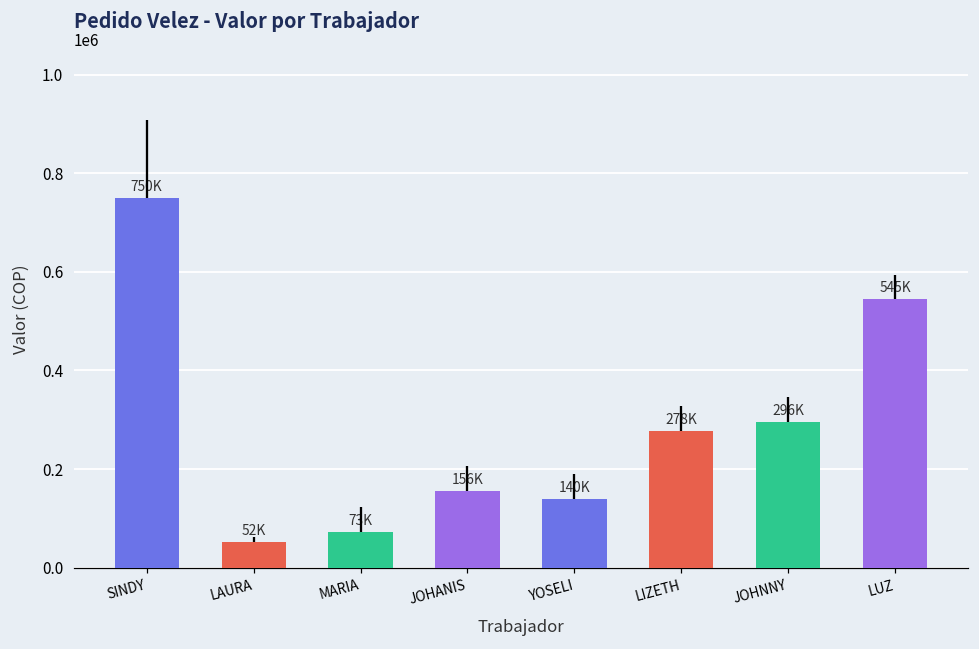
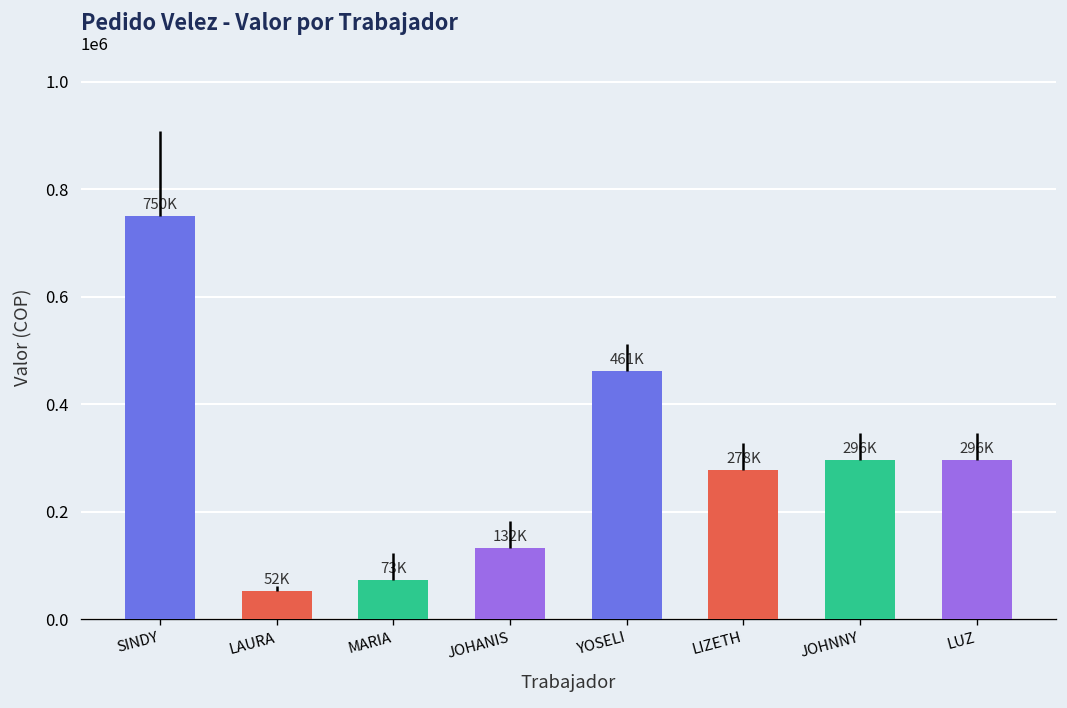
  {
    "SINDY": "750K",
    "LAURA": "52K",
    "MARIA": "73K",
-   "JOHANIS": "156K",
-   "YOSELI": "140K",
+   "JOHANIS": "132K",
+   "YOSELI": "461K",
    "LIZETH": "278K",
    "JOHNNY": "296K",
-   "LUZ": "545K"
+   "LUZ": "296K"
  }
